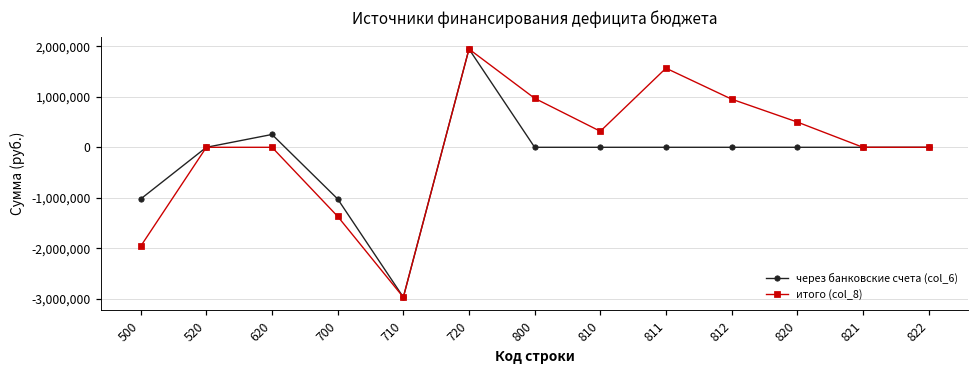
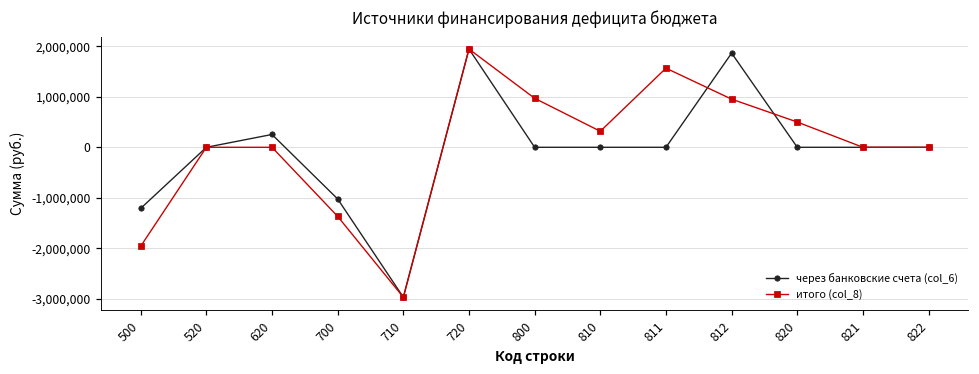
  {
    "через банковские счета (col_6)": {
-     "500": "-1,000,000",
+     "500": "-1,200,000",
      "620": "300,000",
      "700": "-1,000,000",
      "800": "0",
      "810": "0",
      "811": "0",
-     "812": "0",
+     "812": "1,900,000",
      "820": "0"
    },
    "итого (col_8)": {
      "500": "-2,000,000",
      "620": "0",
      "700": "-1,400,000",
      "800": "1,000,000",
      "810": "300,000",
      "811": "1,600,000",
      "812": "1,000,000",
      "820": "500,000"
    }
  }
